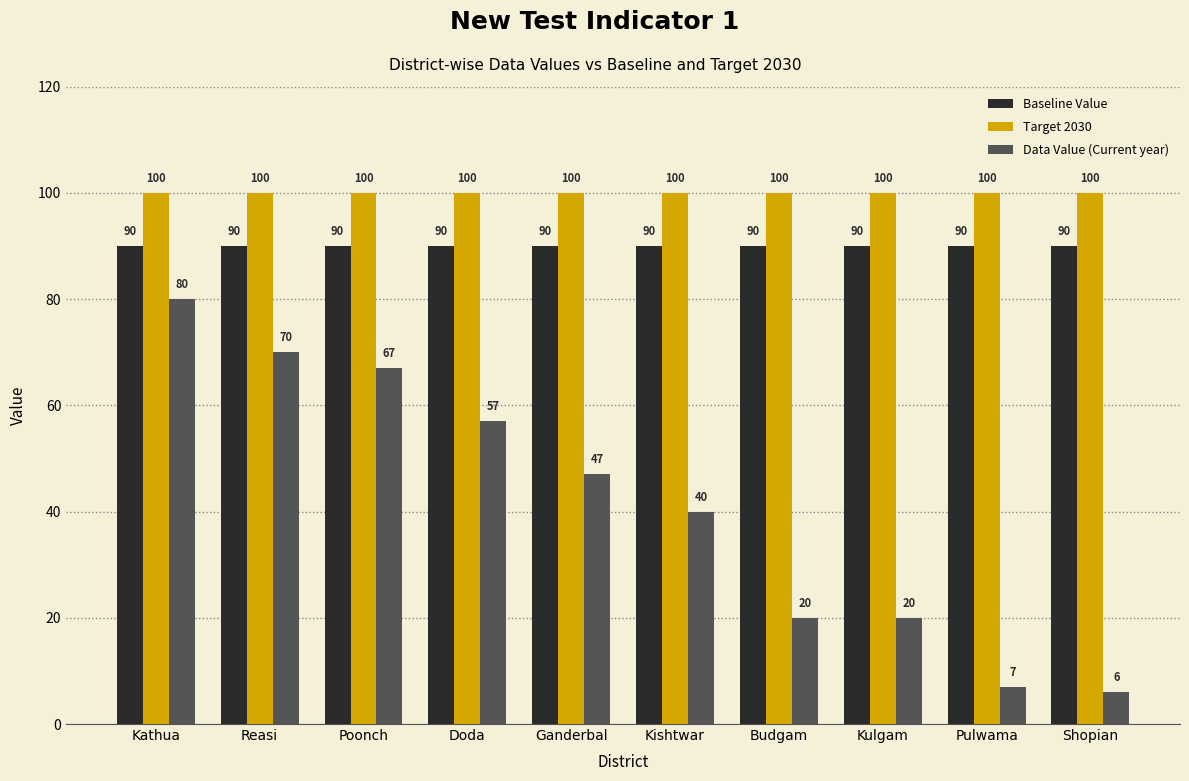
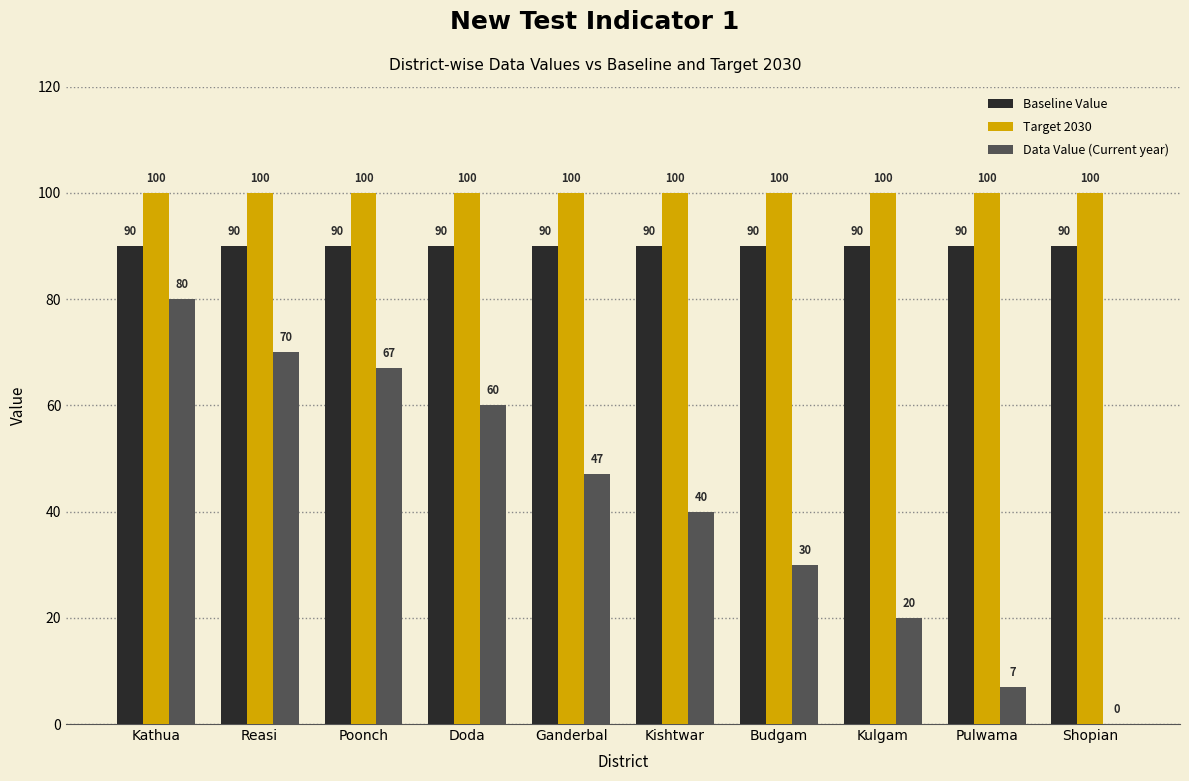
  {
    "Baseline Value": {
      "Kathua": 90,
      "Reasi": 90,
      "Poonch": 90,
      "Doda": 90,
      "Ganderbal": 90,
      "Kishtwar": 90,
      "Budgam": 90,
      "Kulgam": 90,
      "Pulwama": 90,
      "Shopian": 90
    },
    "Target 2030": {
      "Kathua": 100,
      "Reasi": 100,
      "Poonch": 100,
      "Doda": 100,
      "Ganderbal": 100,
      "Kishtwar": 100,
      "Budgam": 100,
      "Kulgam": 100,
      "Pulwama": 100,
      "Shopian": 100
    },
    "Data Value (Current year)": {
      "Kathua": 80,
      "Reasi": 70,
      "Poonch": 67,
-     "Doda": 57,
+     "Doda": 60,
      "Ganderbal": 47,
      "Kishtwar": 40,
-     "Budgam": 20,
+     "Budgam": 30,
      "Kulgam": 20,
      "Pulwama": 7,
-     "Shopian": 6
+     "Shopian": 0
    }
  }
